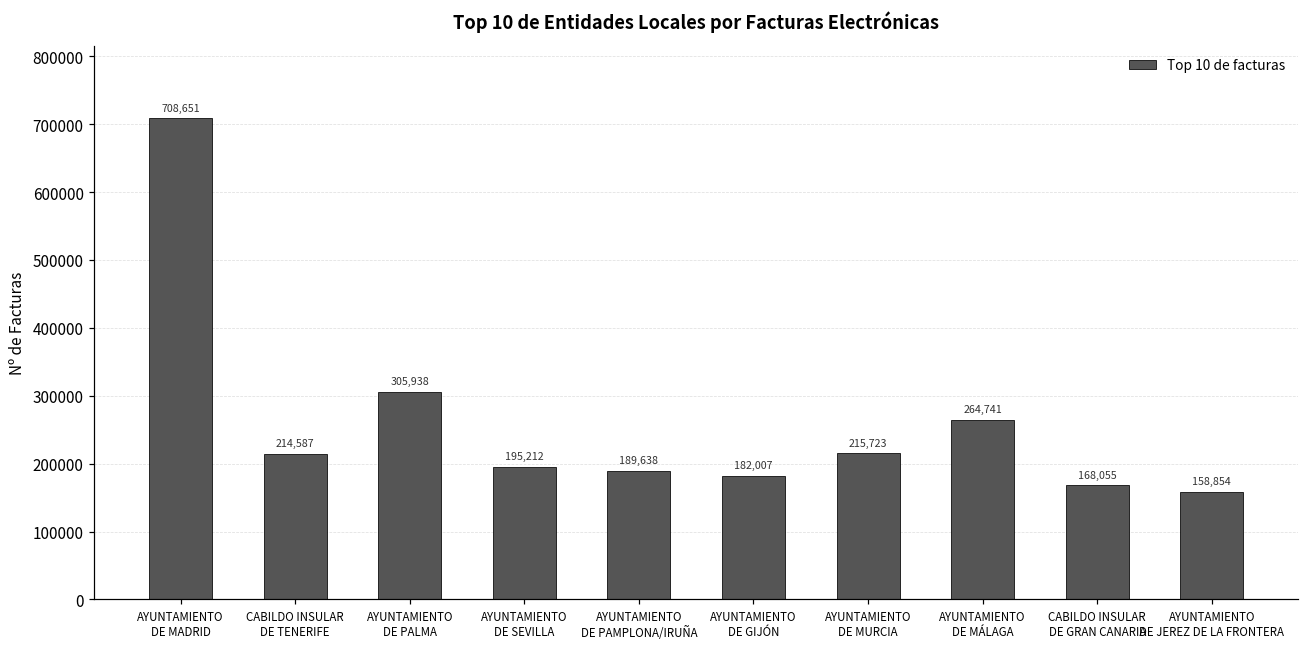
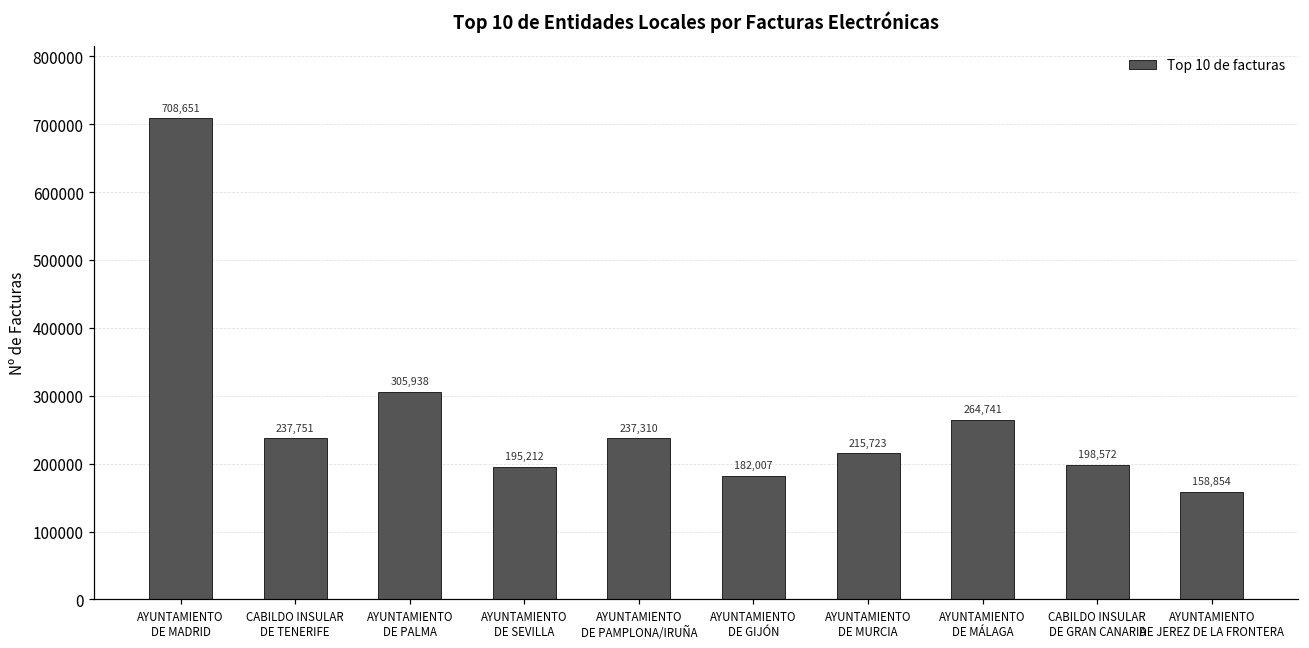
  {
    "AYUNTAMIENTO DE MADRID": "708,651",
-   "CABILDO INSULAR DE TENERIFE": "214,587",
+   "CABILDO INSULAR DE TENERIFE": "237,751",
    "AYUNTAMIENTO DE PALMA": "305,938",
    "AYUNTAMIENTO DE SEVILLA": "195,212",
-   "AYUNTAMIENTO DE PAMPLONA/IRUÑA": "189,638",
+   "AYUNTAMIENTO DE PAMPLONA/IRUÑA": "237,310",
    "AYUNTAMIENTO DE GIJÓN": "182,007",
    "AYUNTAMIENTO DE MURCIA": "215,723",
    "AYUNTAMIENTO DE MÁLAGA": "264,741",
-   "CABILDO INSULAR DE GRAN CANARIA": "168,055",
+   "CABILDO INSULAR DE GRAN CANARIA": "198,572",
    "AYUNTAMIENTO DE JEREZ DE LA FRONTERA": "158,854"
  }
